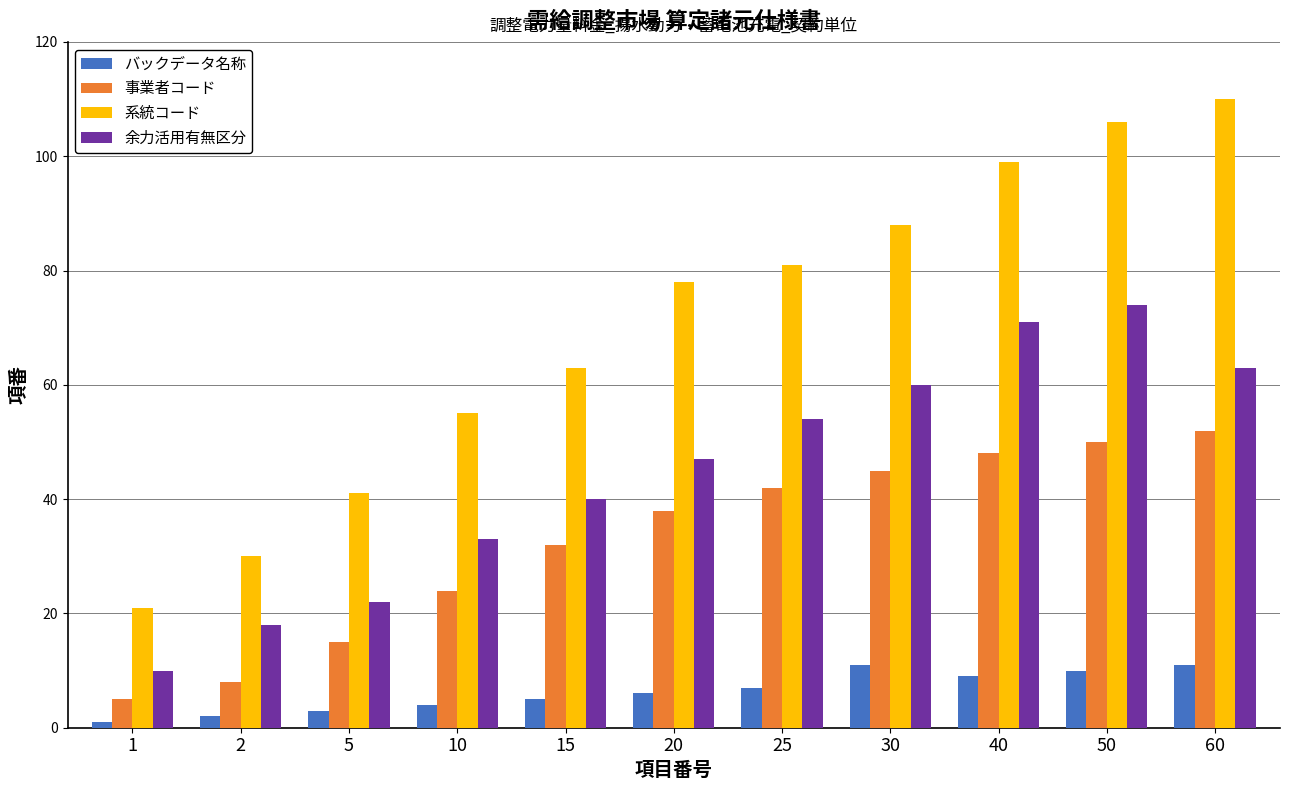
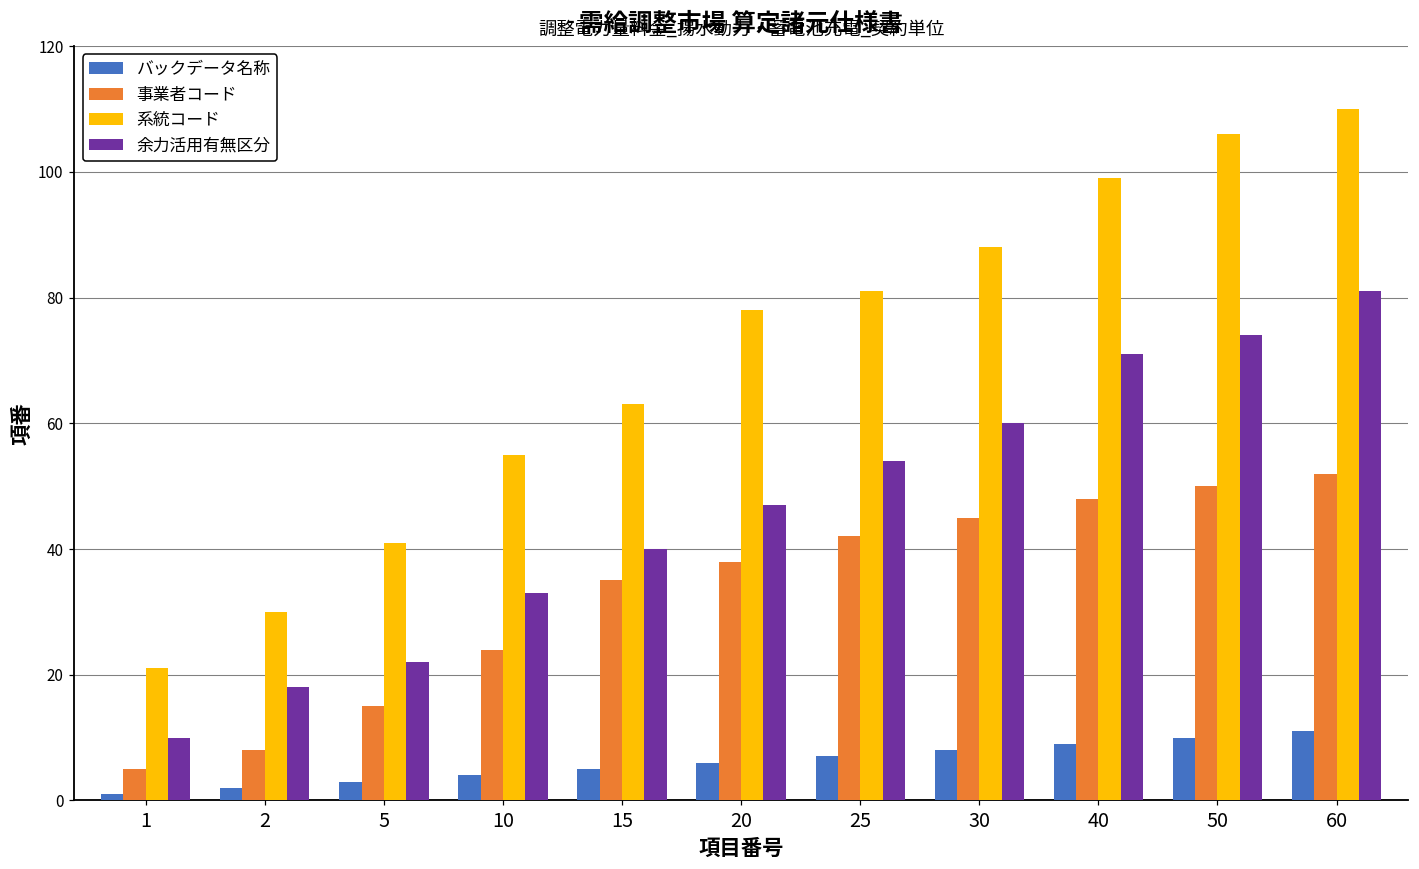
  {
    "バックデータ名称": {
      "1": 1,
      "2": 2,
      "5": 3,
      "10": 4,
      "15": 5,
      "20": 6,
      "25": 7,
-     "30": 11,
+     "30": 8,
      "40": 9,
      "50": 10,
      "60": 11
    },
    "事業者コード": {
      "1": 5,
      "2": 8,
      "5": 15,
      "10": 24,
-     "15": 32,
+     "15": 35,
      "20": 38,
      "25": 42,
      "30": 45,
      "40": 48,
      "50": 50,
      "60": 52
    },
    "系統コード": {
      "1": 21,
      "2": 30,
      "5": 41,
      "10": 55,
      "15": 63,
      "20": 78,
      "25": 81,
      "30": 88,
      "40": 99,
      "50": 106,
      "60": 110
    },
    "余力活用有無区分": {
      "1": 10,
      "2": 18,
      "5": 22,
      "10": 33,
      "15": 40,
      "20": 47,
      "25": 54,
      "30": 60,
      "40": 71,
      "50": 74,
-     "60": 63
+     "60": 81
    }
  }
